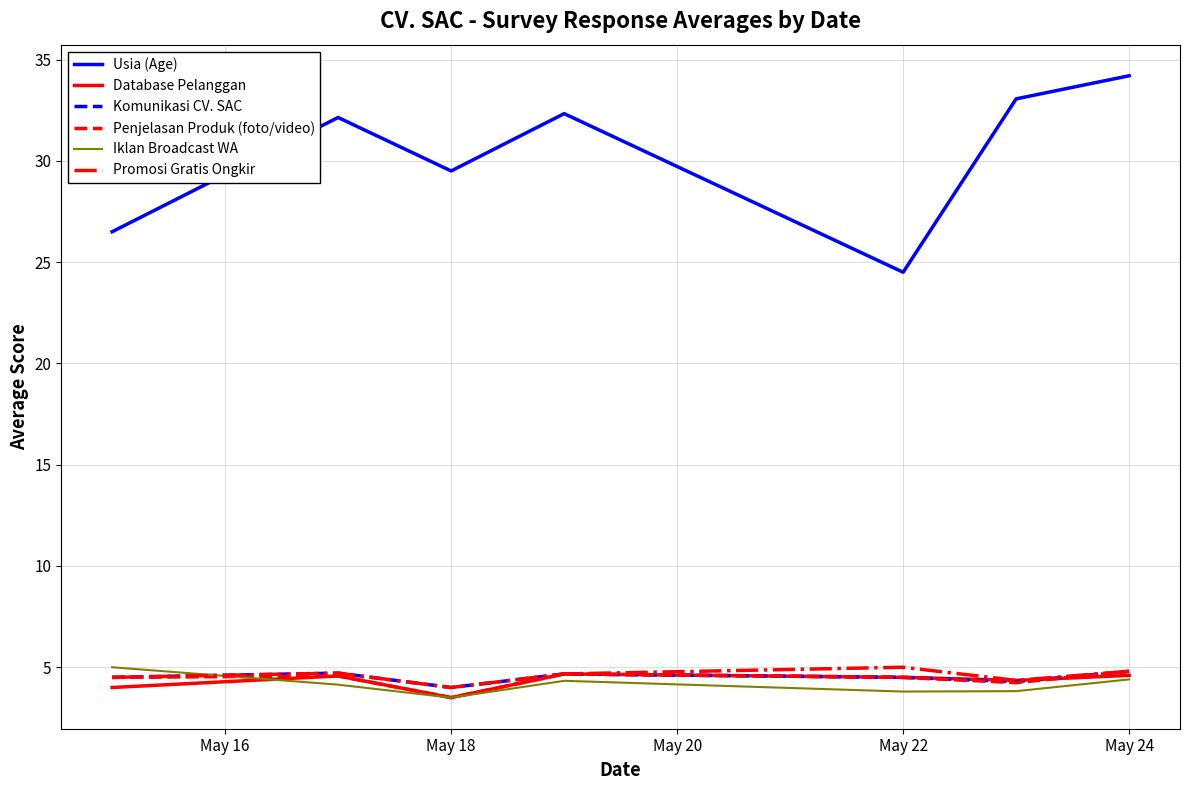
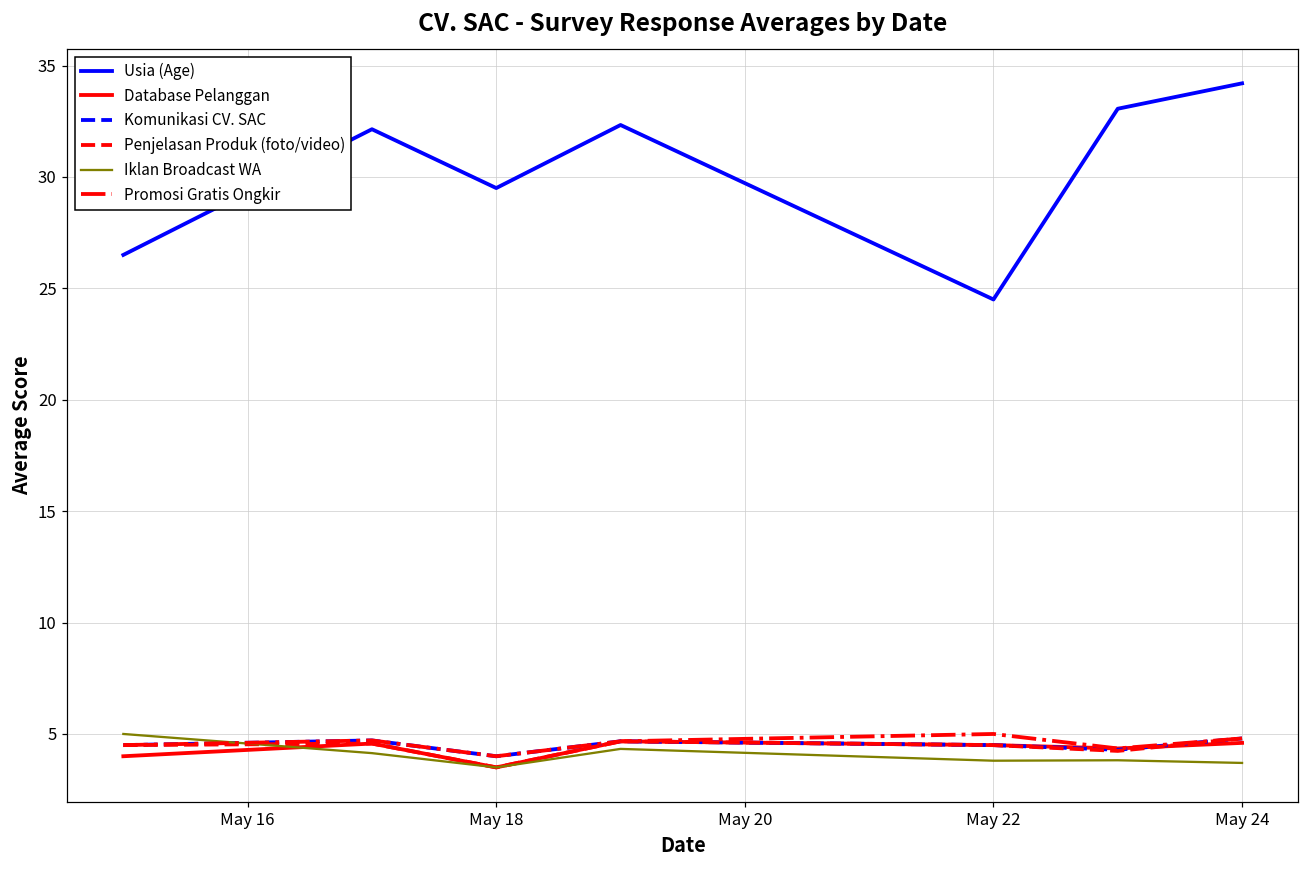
  {
    "Iklan Broadcast WA": {
      "May 22": 3.8,
-     "May 24": 4.4
+     "May 24": 3.7
    }
  }
